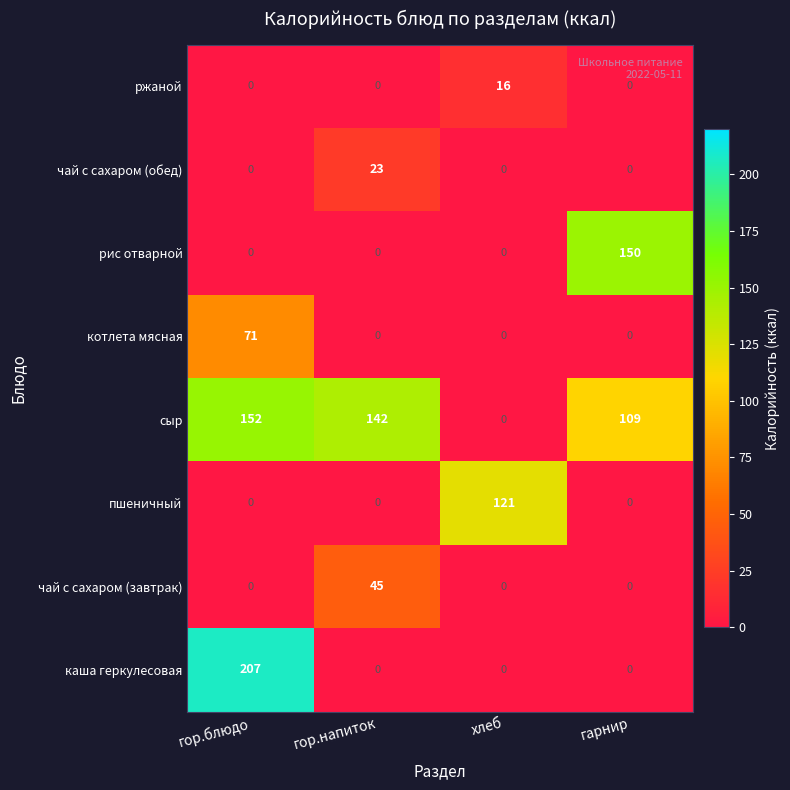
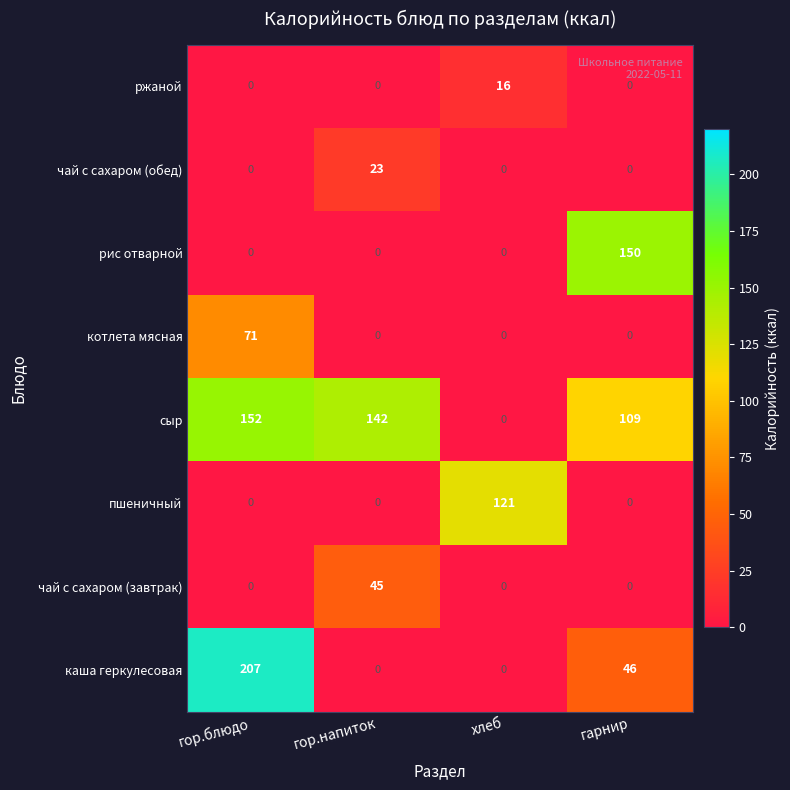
  {
    "ржаной": {
      "гор.блюдо": 0,
      "гор.напиток": 0,
      "хлеб": 16
    },
    "чай с сахаром (обед)": {
      "гор.блюдо": 0,
      "гор.напиток": 23,
      "хлеб": 0,
      "гарнир": 0
    },
    "рис отварной": {
      "гор.блюдо": 0,
      "гор.напиток": 0,
      "хлеб": 0,
      "гарнир": 150
    },
    "котлета мясная": {
      "гор.блюдо": 71,
      "гор.напиток": 0,
      "хлеб": 0,
      "гарнир": 0
    },
    "сыр": {
      "гор.блюдо": 152,
      "гор.напиток": 142,
      "хлеб": 0,
      "гарнир": 109
    },
    "пшеничный": {
      "гор.блюдо": 0,
      "гор.напиток": 0,
      "хлеб": 121,
      "гарнир": 0
    },
    "чай с сахаром (завтрак)": {
      "гор.блюдо": 0,
      "гор.напиток": 45,
      "хлеб": 0,
      "гарнир": 0
    },
    "каша геркулесовая": {
      "гор.блюдо": 207,
      "гор.напиток": 0,
      "хлеб": 0,
-     "гарнир": 0
+     "гарнир": 46
    }
  }
